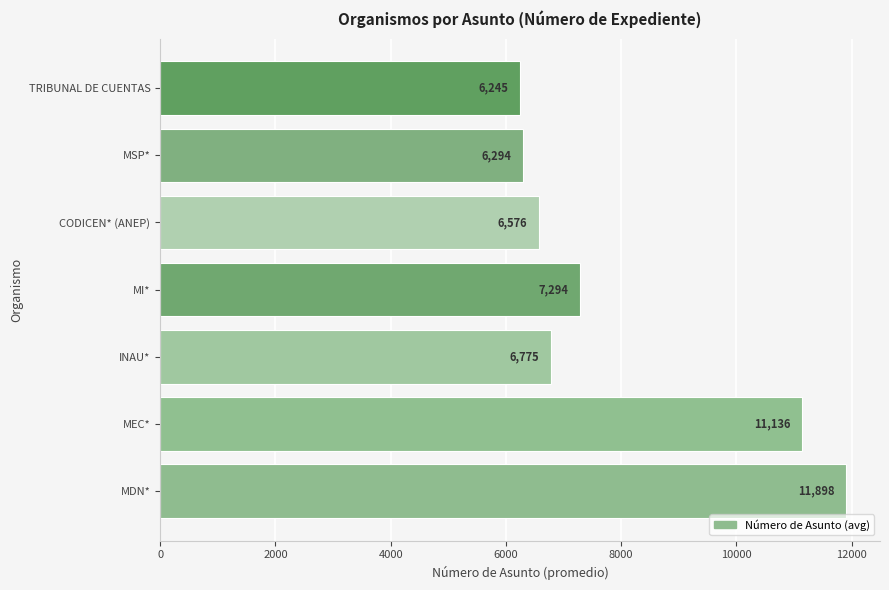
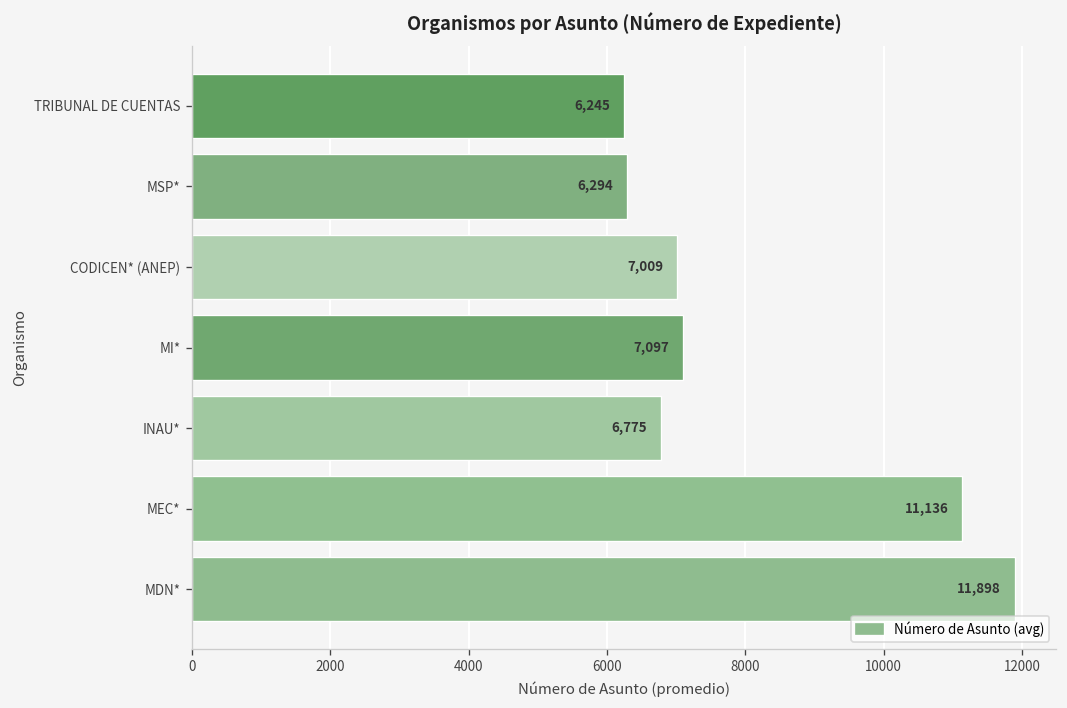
  {
    "TRIBUNAL DE CUENTAS": "6,245",
    "MSP*": "6,294",
-   "CODICEN* (ANEP)": "6,576",
-   "MI*": "7,294",
+   "CODICEN* (ANEP)": "7,009",
+   "MI*": "7,097",
    "INAU*": "6,775",
    "MEC*": "11,136",
    "MDN*": "11,898"
  }
